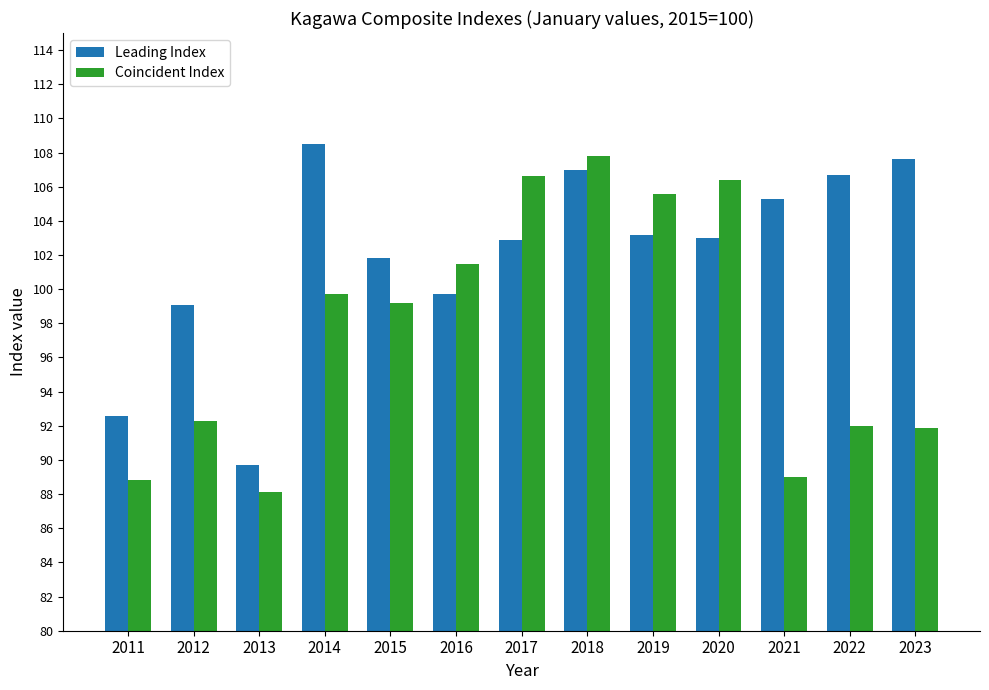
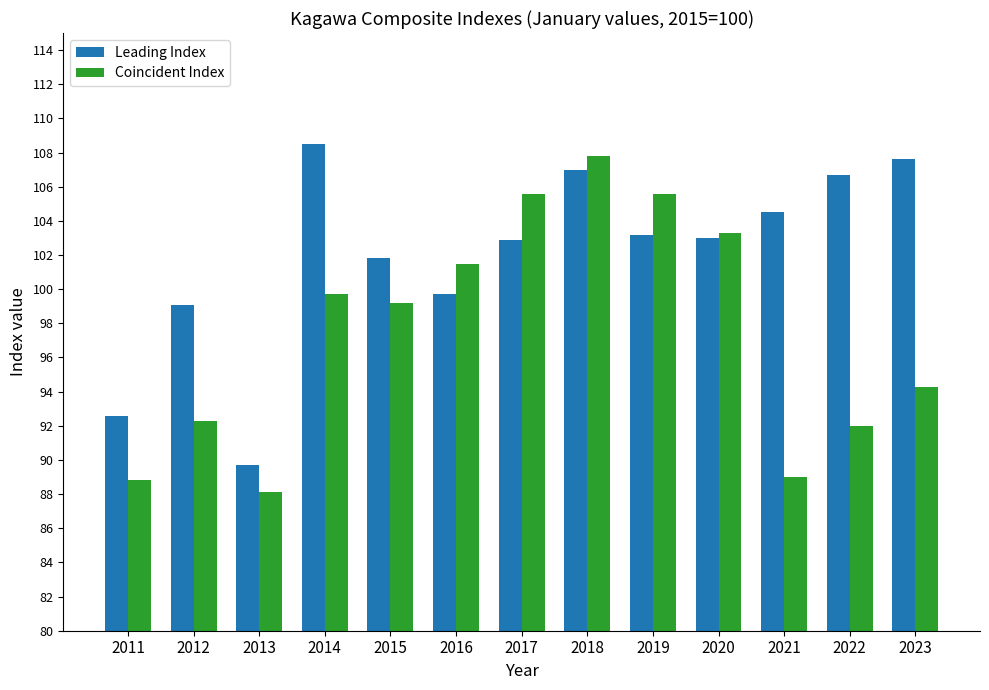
  {
    "Leading Index": {
      "2011": 92.6,
      "2012": 99.1,
      "2013": 89.7,
      "2014": 108.5,
      "2015": 101.8,
      "2016": 99.7,
      "2017": 102.9,
      "2018": 107.0,
      "2019": 103.2,
      "2020": 103.0,
-     "2021": 105.3,
+     "2021": 104.5,
      "2022": 106.7,
      "2023": 107.6
    },
    "Coincident Index": {
      "2011": 88.8,
      "2012": 92.3,
      "2013": 88.1,
      "2014": 99.7,
      "2015": 99.2,
      "2016": 101.5,
-     "2017": 106.6,
+     "2017": 105.6,
      "2018": 107.8,
      "2019": 105.6,
-     "2020": 106.4,
+     "2020": 103.3,
      "2021": 89.0,
      "2022": 92.0,
-     "2023": 91.9
+     "2023": 94.3
    }
  }
